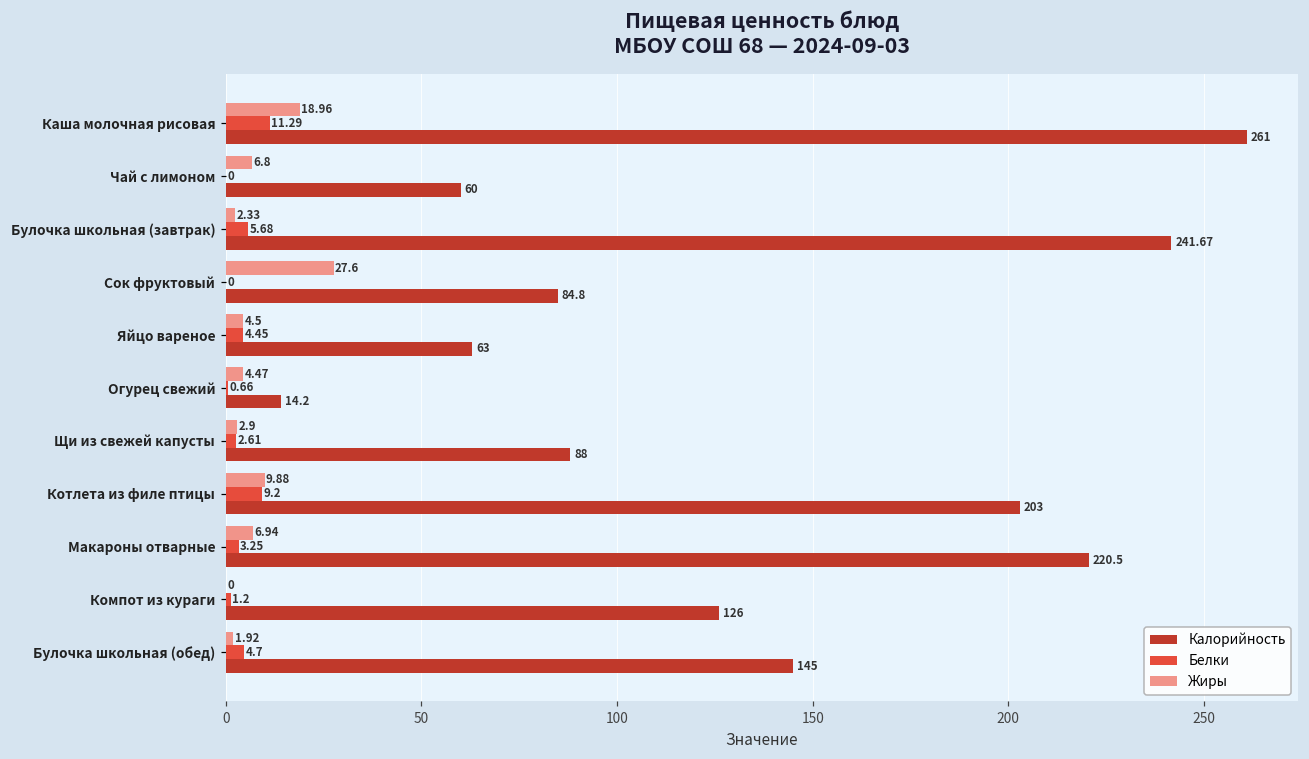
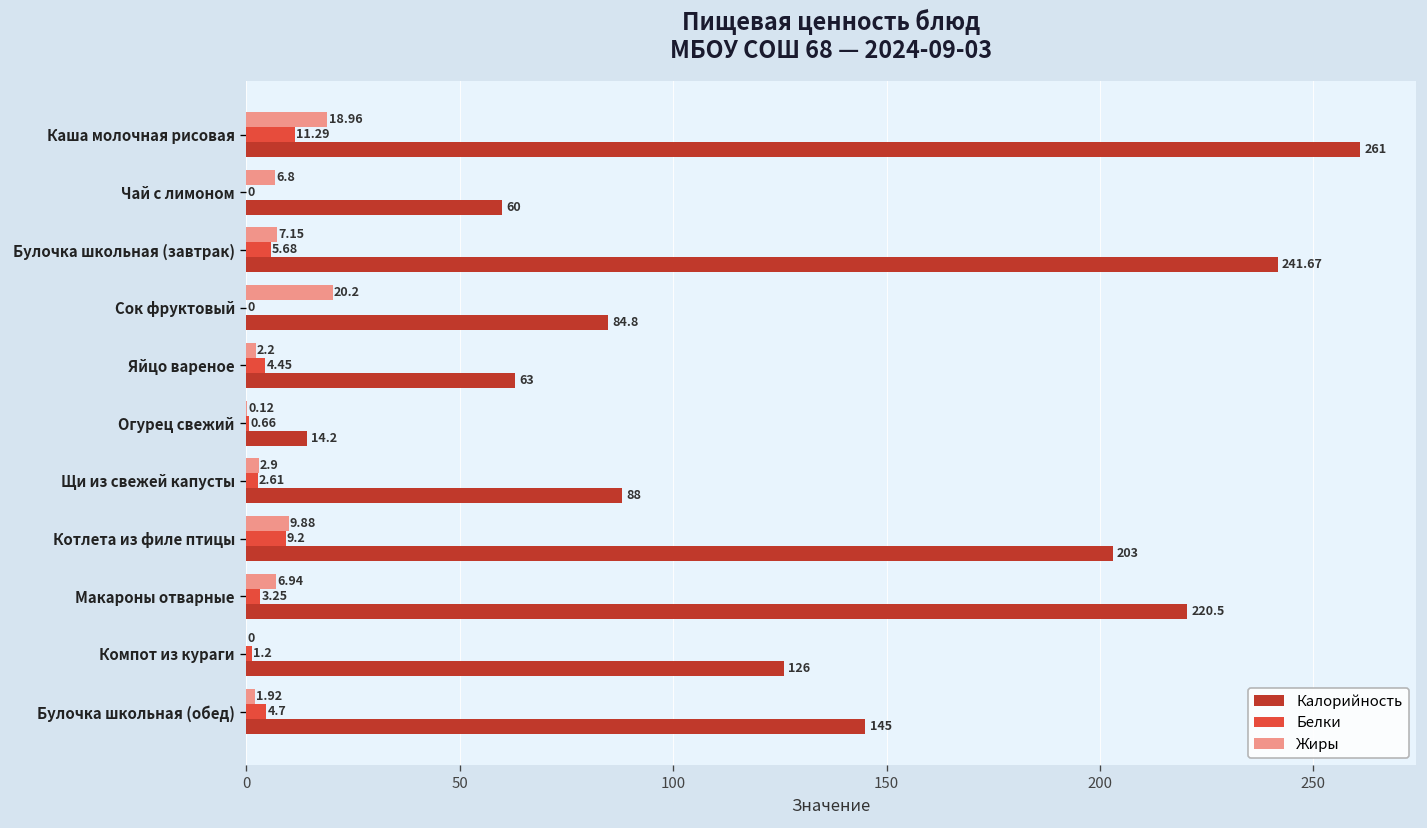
  {
    "Жиры": {
      "Каша молочная рисовая": 18.96,
      "Чай с лимоном": 6.8,
-     "Булочка школьная (завтрак)": 2.33,
-     "Сок фруктовый": 27.6,
-     "Яйцо вареное": 4.5,
-     "Огурец свежий": 4.47,
+     "Булочка школьная (завтрак)": 7.15,
+     "Сок фруктовый": 20.2,
+     "Яйцо вареное": 2.2,
+     "Огурец свежий": 0.12,
      "Щи из свежей капусты": 2.9,
      "Котлета из филе птицы": 9.88,
      "Макароны отварные": 6.94,
      "Компот из кураги": 0,
      "Булочка школьная (обед)": 1.92
    }
  }
